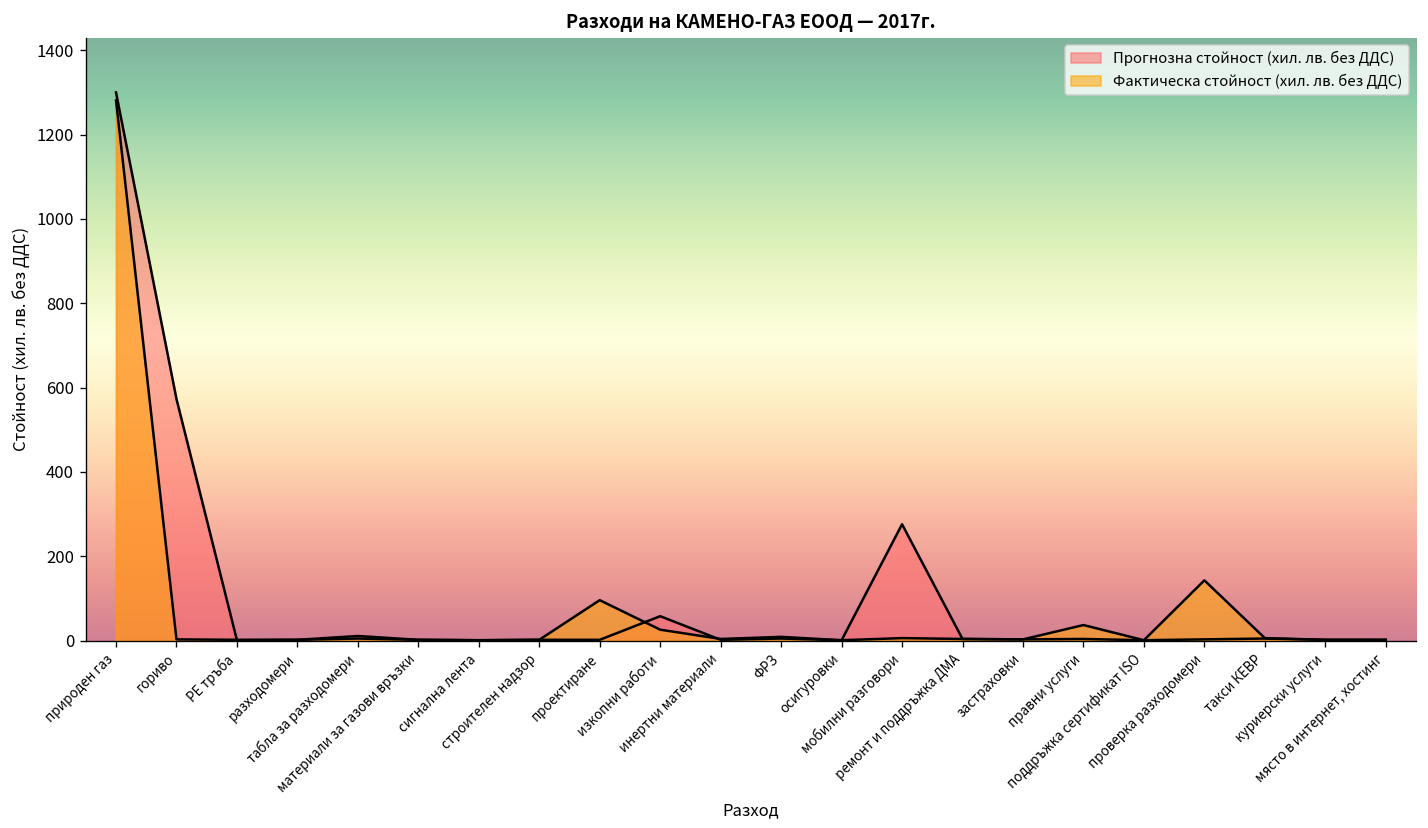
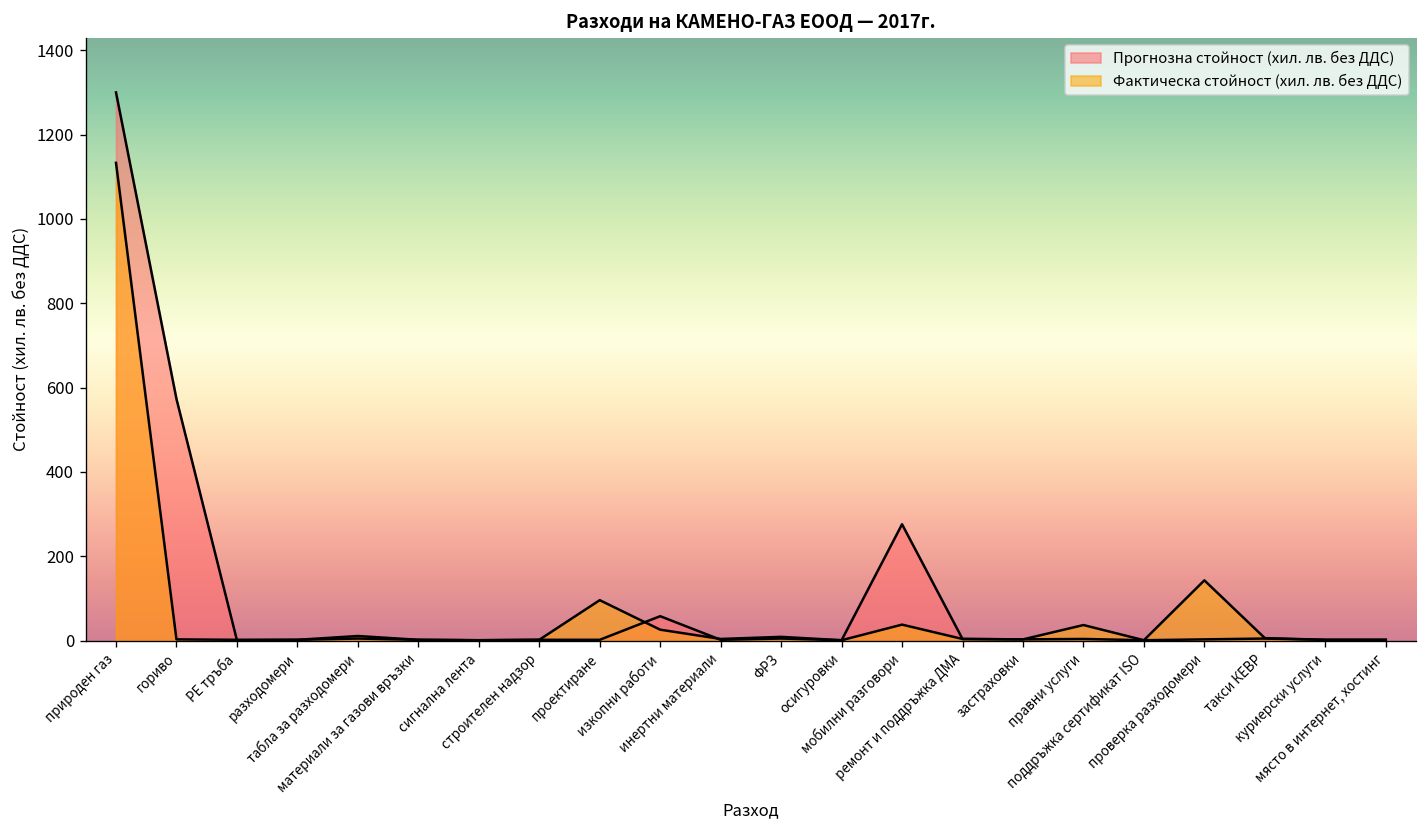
  {
    "Прогнозна стойност (хил. лв. без ДДС)": {
      "природен газ": 1300,
      "гориво": 570,
      "проектиране": 0,
      "изкопни работи": 60,
      "мобилни разговори": 280,
      "правни услуги": 0,
      "проверка разходомери": 0
    },
    "Фактическа стойност (хил. лв. без ДДС)": {
-     "природен газ": 1280,
+     "природен газ": 1130,
      "гориво": 0,
      "проектиране": 100,
      "изкопни работи": 30,
-     "мобилни разговори": 10,
+     "мобилни разговори": 40,
      "правни услуги": 40,
      "проверка разходомери": 140
    }
  }
